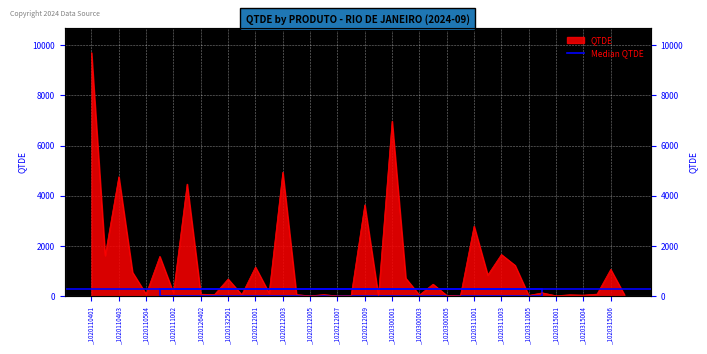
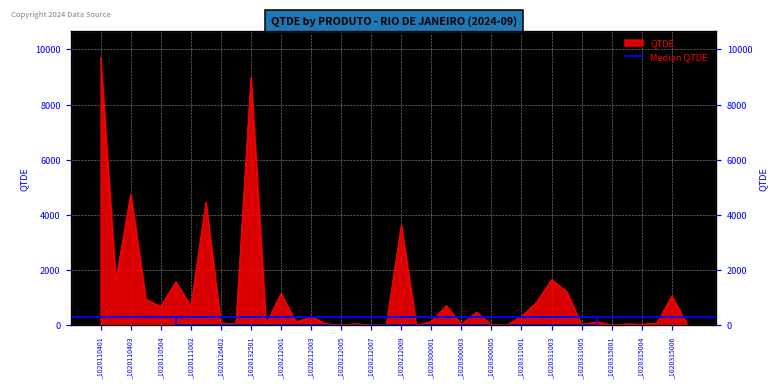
  {
    "_1020110401": 9700,
    "_1020110403": 4800,
-   "_1020110504": 100,
-   "_1020111002": 100,
+   "_1020110504": 700,
+   "_1020111002": 700,
    "_1020126402": 100,
-   "_1020132501": 700,
+   "_1020132501": 9000,
    "_1020212001": 1200,
-   "_1020212003": 4900,
+   "_1020212003": 300,
    "_1020212005": 0,
    "_1020212007": 0,
    "_1020212009": 3600,
-   "_1020300001": 7000,
+   "_1020300001": 100,
    "_1020300003": 0,
    "_1020300005": 0,
-   "_1020311001": 2800,
+   "_1020311001": 300,
    "_1020311003": 1700,
    "_1020311005": 0,
    "_1020315001": 0,
    "_1020315004": 0,
    "_1020315006": 1100
  }
